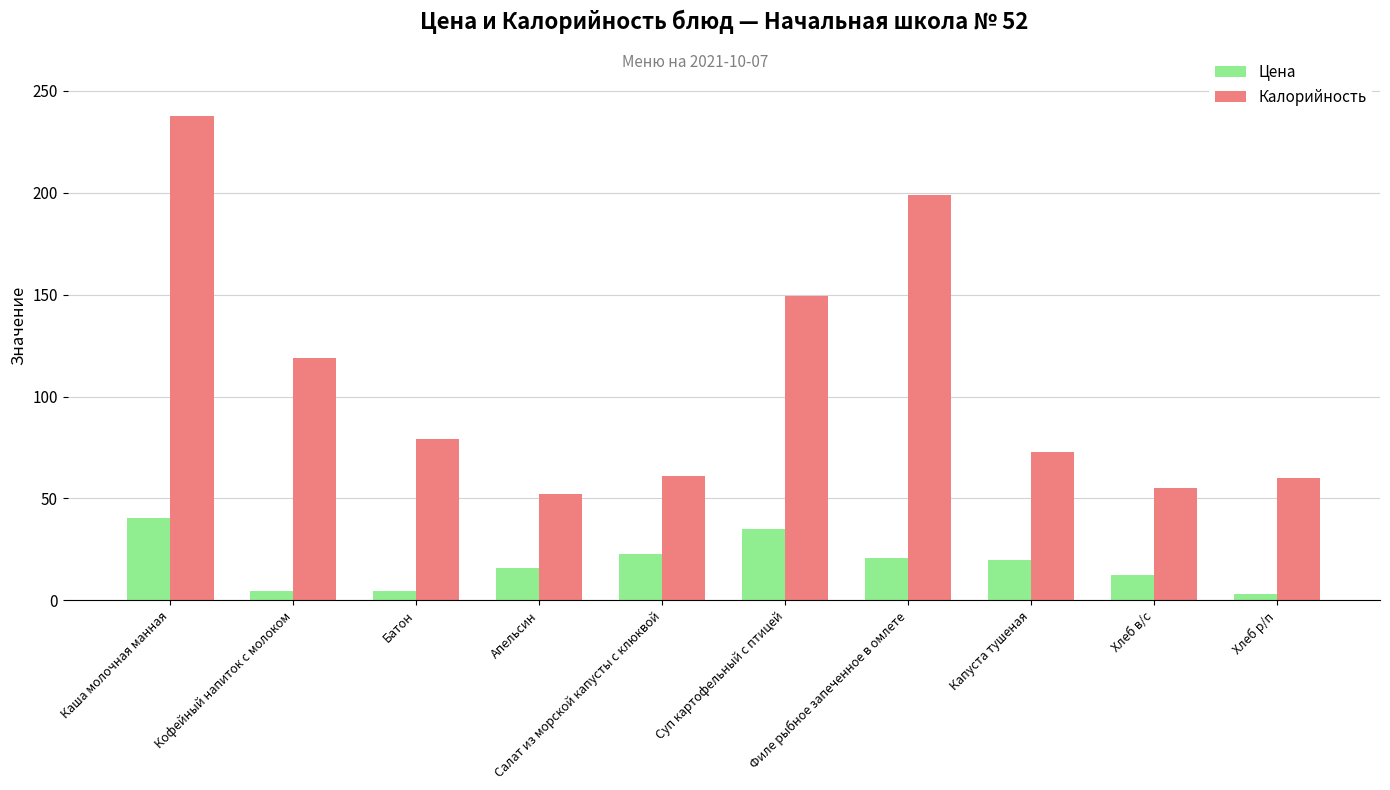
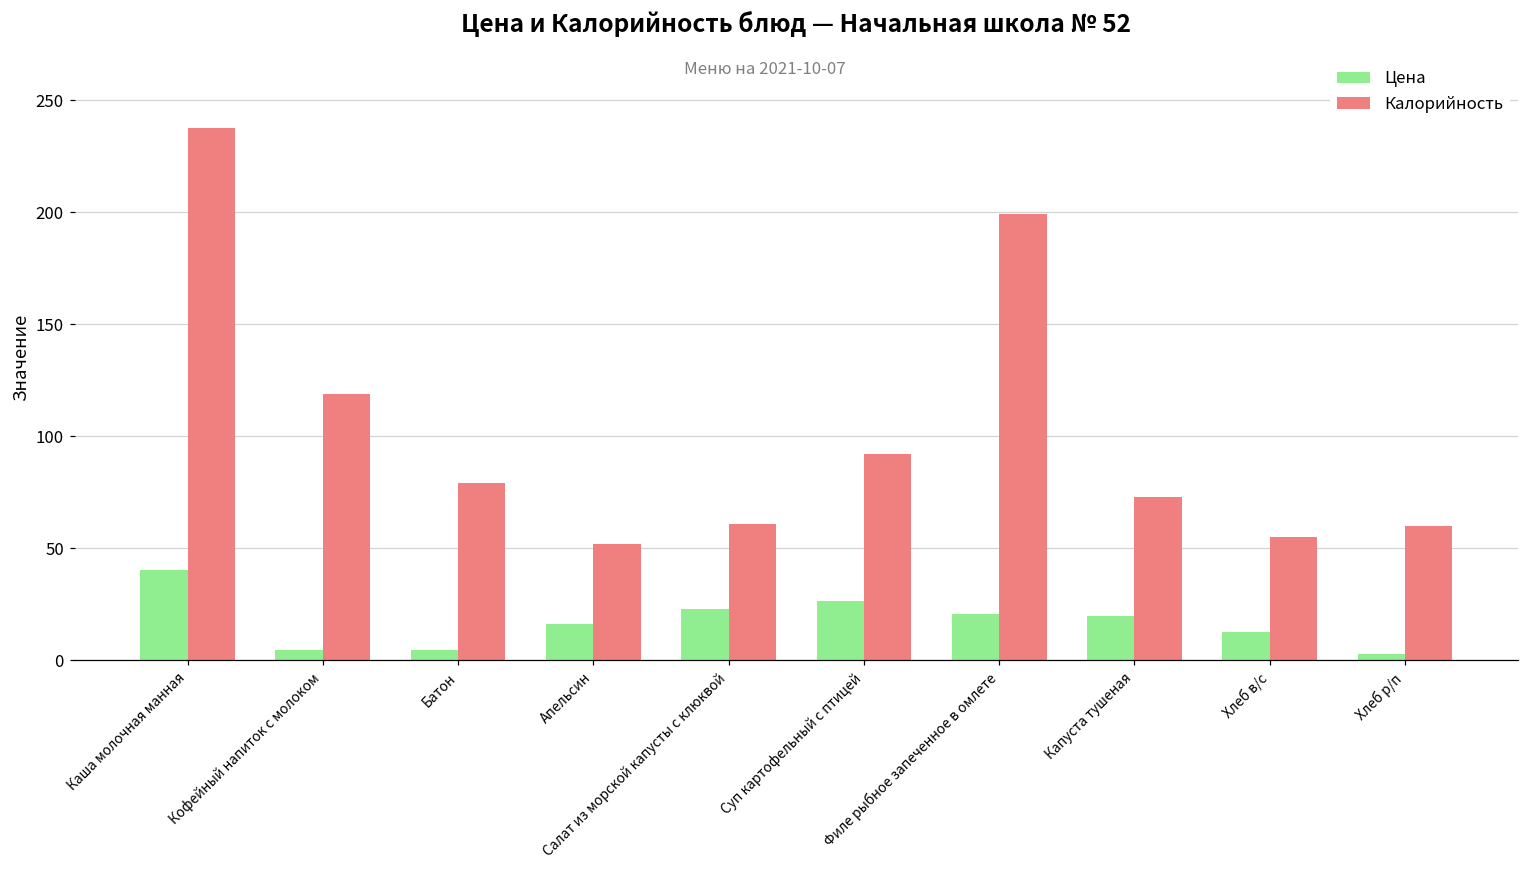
  {
    "Цена": {
      "Каша молочная манная": 40,
      "Кофейный напиток с молоком": 5,
      "Батон": 5,
      "Апельсин": 16,
      "Салат из морской капусты с клюквой": 23,
-     "Суп картофельный с птицей": 35,
+     "Суп картофельный с птицей": 26,
      "Филе рыбное запеченное в омлете": 21,
      "Капуста тушеная": 20,
      "Хлеб в/с": 13,
      "Хлеб р/п": 3
    },
    "Калорийность": {
      "Каша молочная манная": 238,
      "Кофейный напиток с молоком": 119,
      "Батон": 79,
      "Апельсин": 52,
      "Салат из морской капусты с клюквой": 61,
-     "Суп картофельный с птицей": 150,
+     "Суп картофельный с птицей": 92,
      "Филе рыбное запеченное в омлете": 199,
      "Капуста тушеная": 73,
      "Хлеб в/с": 55,
      "Хлеб р/п": 60
    }
  }
